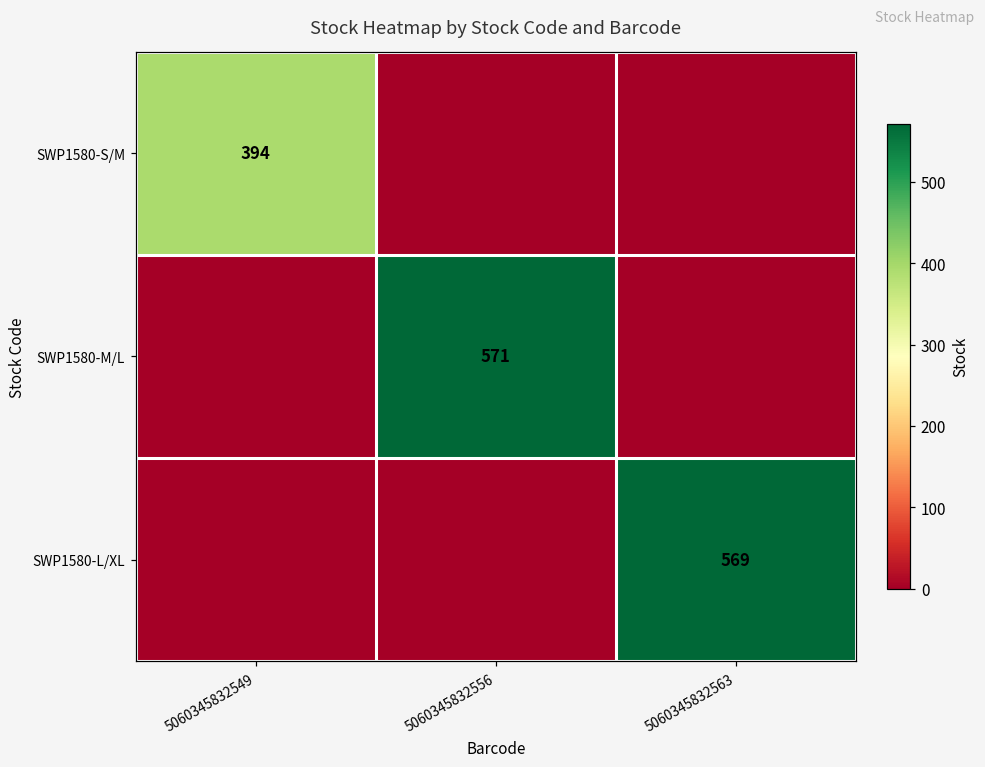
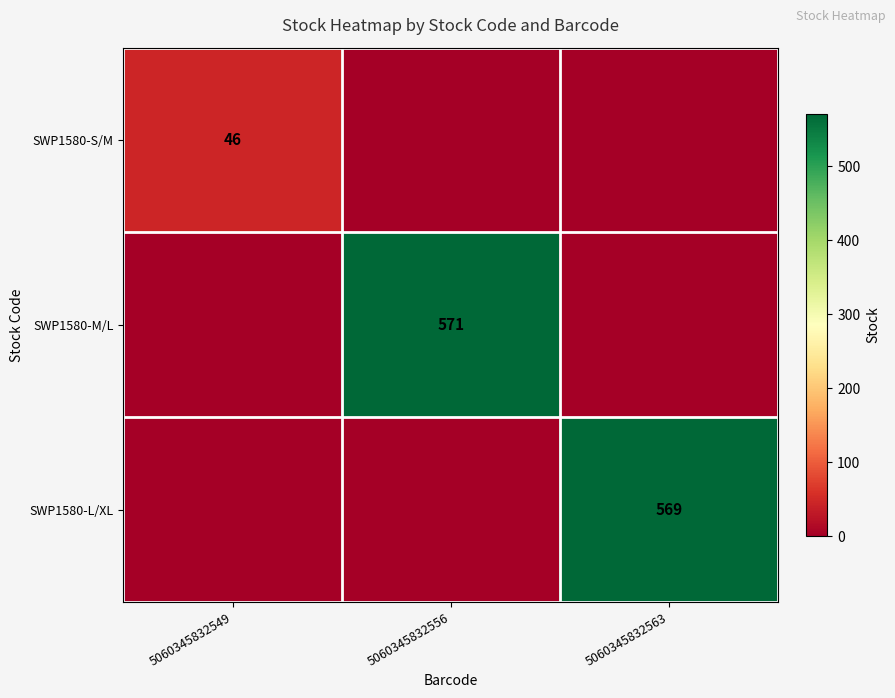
  {
    "SWP1580-S/M": {
-     "5060345832549": 394
+     "5060345832549": 46
    },
    "SWP1580-M/L": {
      "5060345832556": 571
    },
    "SWP1580-L/XL": {
      "5060345832563": 569
    }
  }
